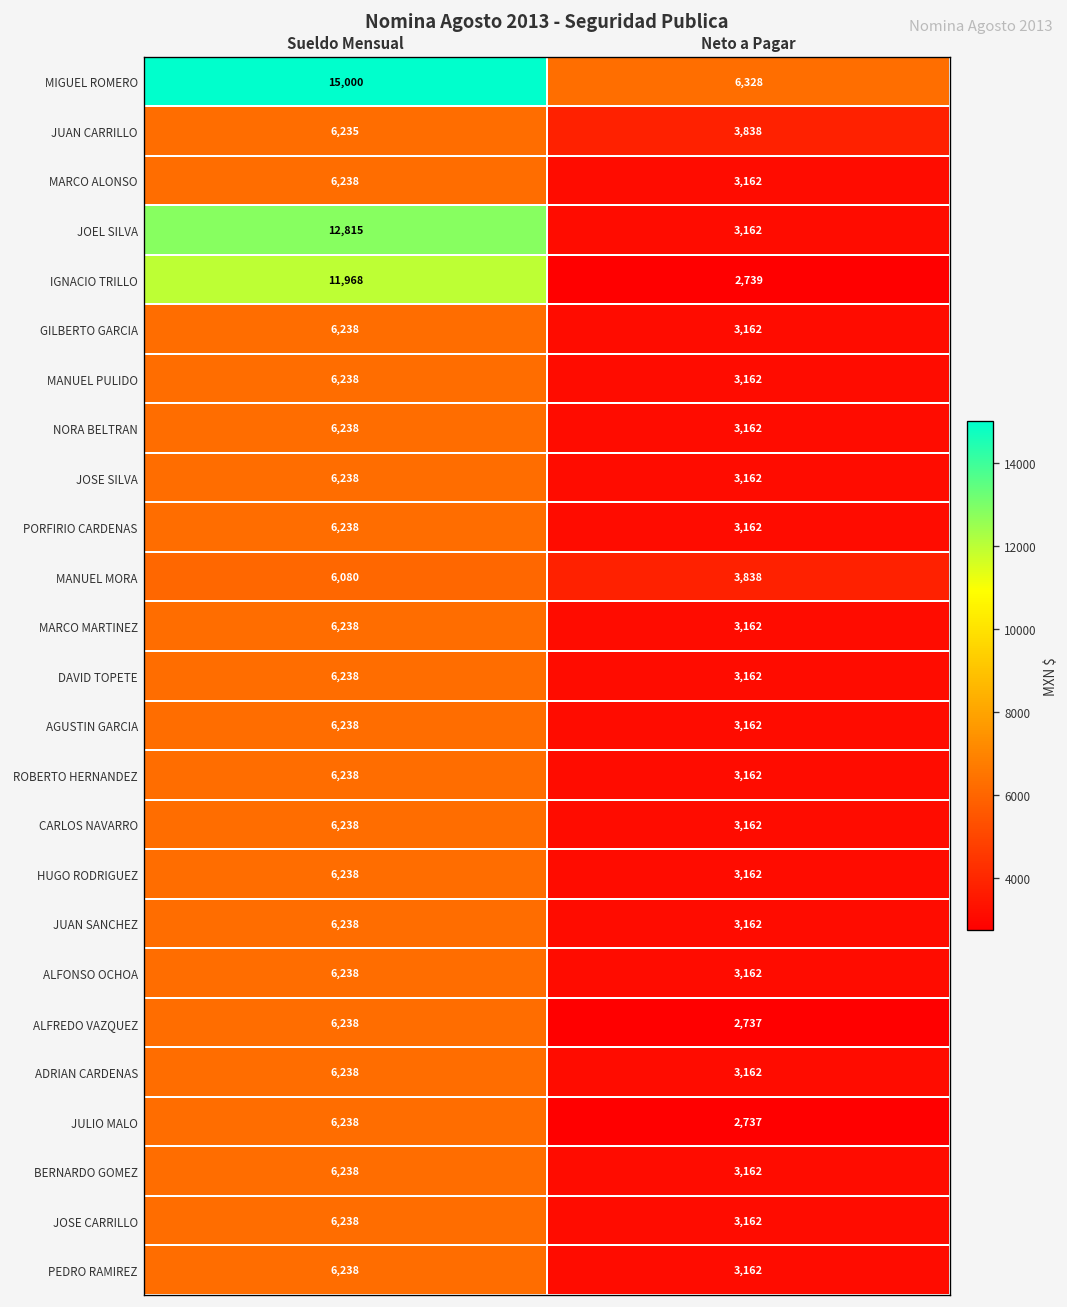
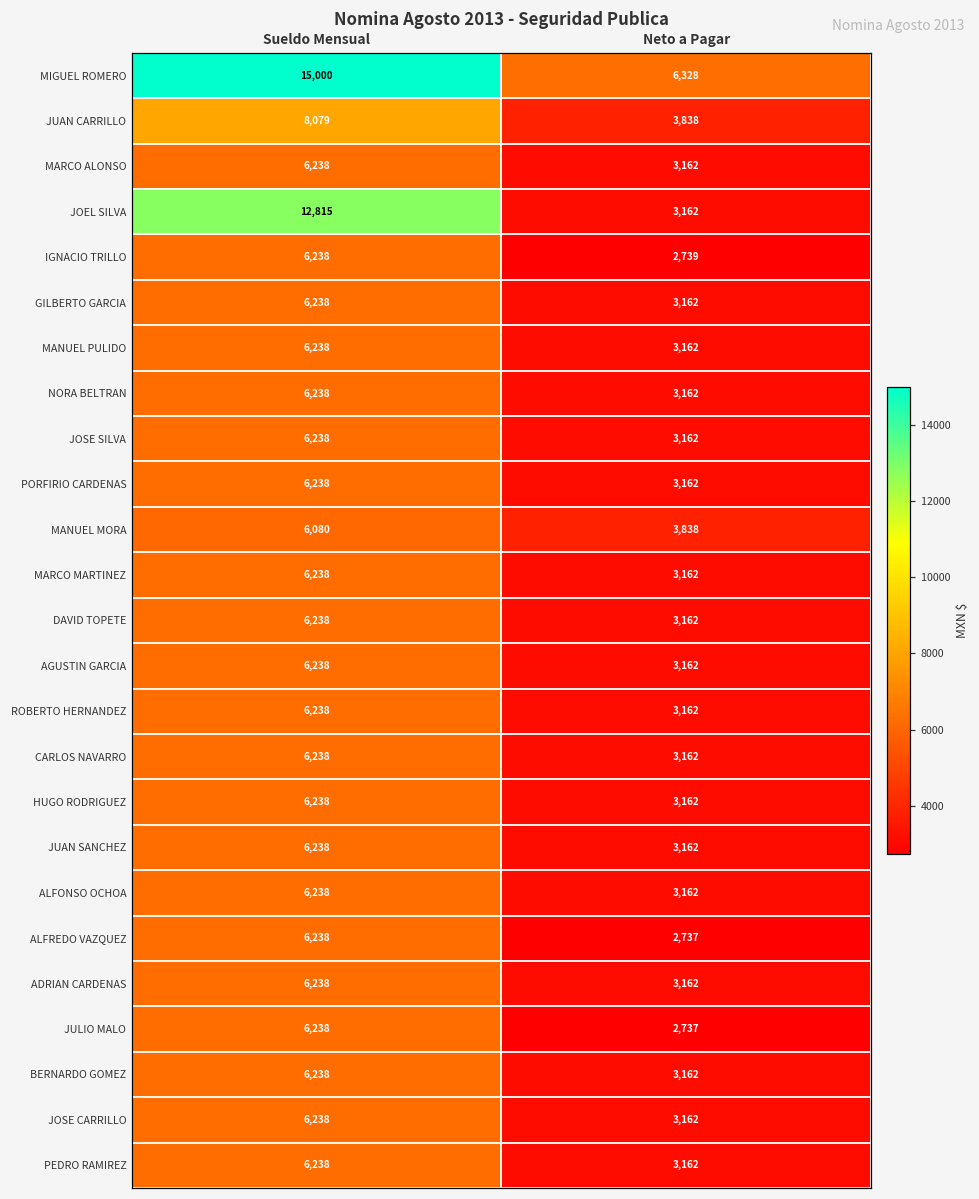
  {
    "MIGUEL ROMERO": {
      "Sueldo Mensual": "15,000",
      "Neto a Pagar": "6,328"
    },
    "JUAN CARRILLO": {
-     "Sueldo Mensual": "6,235",
+     "Sueldo Mensual": "8,079",
      "Neto a Pagar": "3,838"
    },
    "MARCO ALONSO": {
      "Sueldo Mensual": "6,238",
      "Neto a Pagar": "3,162"
    },
    "JOEL SILVA": {
      "Sueldo Mensual": "12,815",
      "Neto a Pagar": "3,162"
    },
    "IGNACIO TRILLO": {
-     "Sueldo Mensual": "11,968",
+     "Sueldo Mensual": "6,238",
      "Neto a Pagar": "2,739"
    },
    "GILBERTO GARCIA": {
      "Sueldo Mensual": "6,238",
      "Neto a Pagar": "3,162"
    },
    "MANUEL PULIDO": {
      "Sueldo Mensual": "6,238",
      "Neto a Pagar": "3,162"
    },
    "NORA BELTRAN": {
      "Sueldo Mensual": "6,238",
      "Neto a Pagar": "3,162"
    },
    "JOSE SILVA": {
      "Sueldo Mensual": "6,238",
      "Neto a Pagar": "3,162"
    },
    "PORFIRIO CARDENAS": {
      "Sueldo Mensual": "6,238",
      "Neto a Pagar": "3,162"
    },
    "MANUEL MORA": {
      "Sueldo Mensual": "6,080",
      "Neto a Pagar": "3,838"
    },
    "MARCO MARTINEZ": {
      "Sueldo Mensual": "6,238",
      "Neto a Pagar": "3,162"
    },
    "DAVID TOPETE": {
      "Sueldo Mensual": "6,238",
      "Neto a Pagar": "3,162"
    },
    "AGUSTIN GARCIA": {
      "Sueldo Mensual": "6,238",
      "Neto a Pagar": "3,162"
    },
    "ROBERTO HERNANDEZ": {
      "Sueldo Mensual": "6,238",
      "Neto a Pagar": "3,162"
    },
    "CARLOS NAVARRO": {
      "Sueldo Mensual": "6,238",
      "Neto a Pagar": "3,162"
    },
    "HUGO RODRIGUEZ": {
      "Sueldo Mensual": "6,238",
      "Neto a Pagar": "3,162"
    },
    "JUAN SANCHEZ": {
      "Sueldo Mensual": "6,238",
      "Neto a Pagar": "3,162"
    },
    "ALFONSO OCHOA": {
      "Sueldo Mensual": "6,238",
      "Neto a Pagar": "3,162"
    },
    "ALFREDO VAZQUEZ": {
      "Sueldo Mensual": "6,238",
      "Neto a Pagar": "2,737"
    },
    "ADRIAN CARDENAS": {
      "Sueldo Mensual": "6,238",
      "Neto a Pagar": "3,162"
    },
    "JULIO MALO": {
      "Sueldo Mensual": "6,238",
      "Neto a Pagar": "2,737"
    },
    "BERNARDO GOMEZ": {
      "Sueldo Mensual": "6,238",
      "Neto a Pagar": "3,162"
    },
    "JOSE CARRILLO": {
      "Sueldo Mensual": "6,238",
      "Neto a Pagar": "3,162"
    },
    "PEDRO RAMIREZ": {
      "Sueldo Mensual": "6,238",
      "Neto a Pagar": "3,162"
    }
  }
